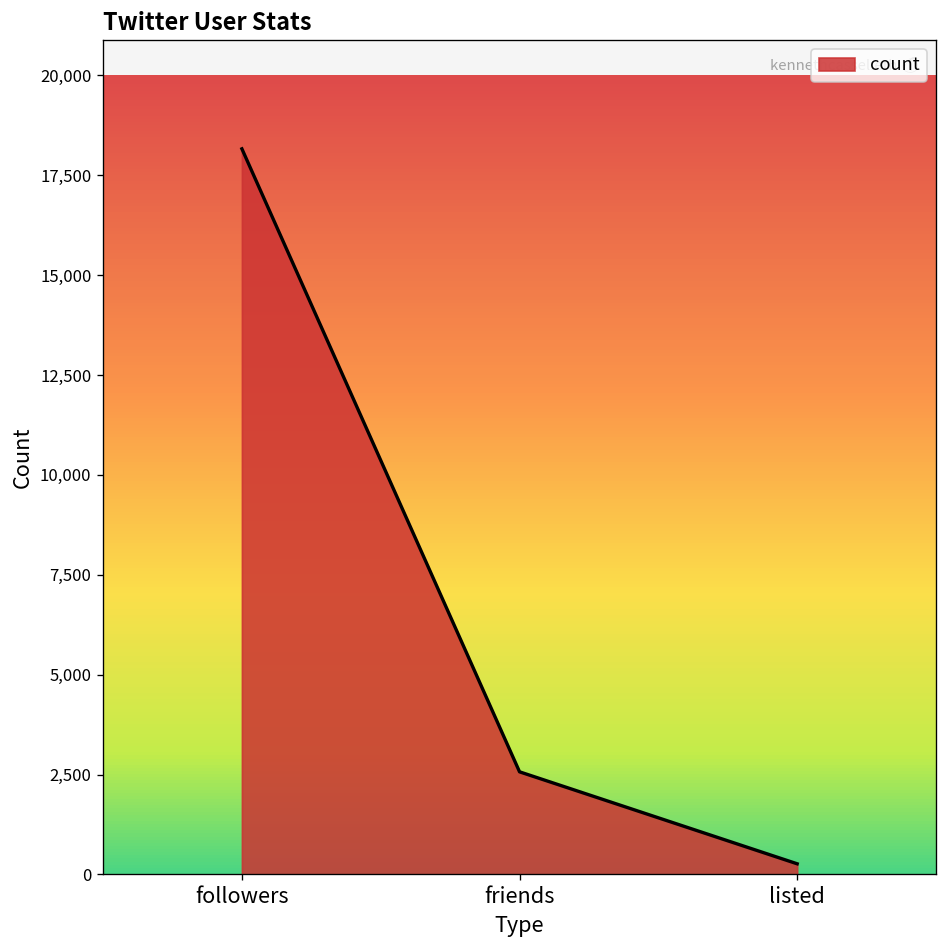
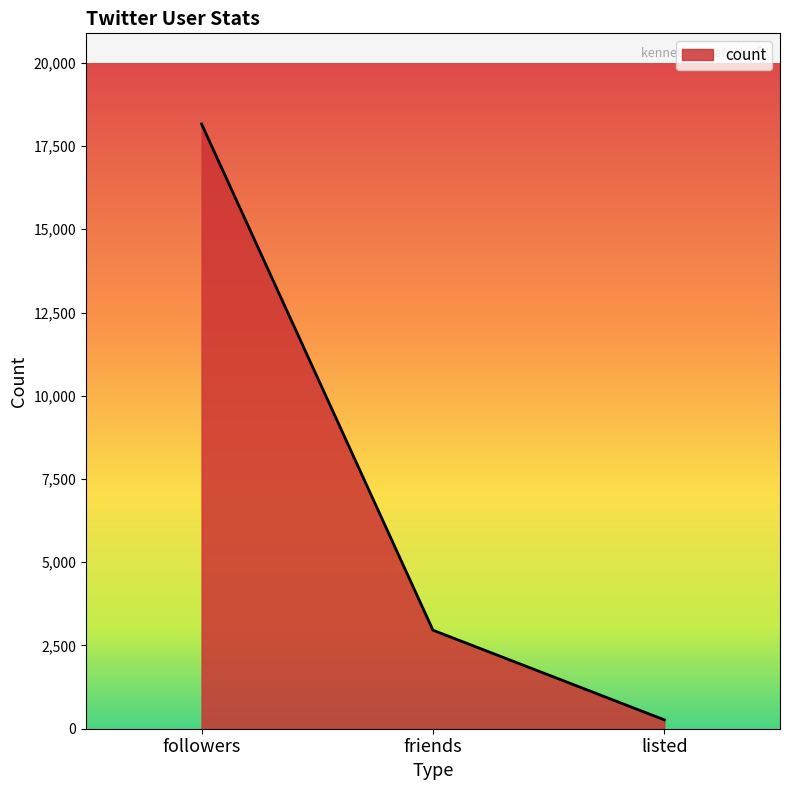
  {
    "followers": "18,200",
-   "friends": "2,600",
+   "friends": "3,000",
    "listed": "300"
  }
